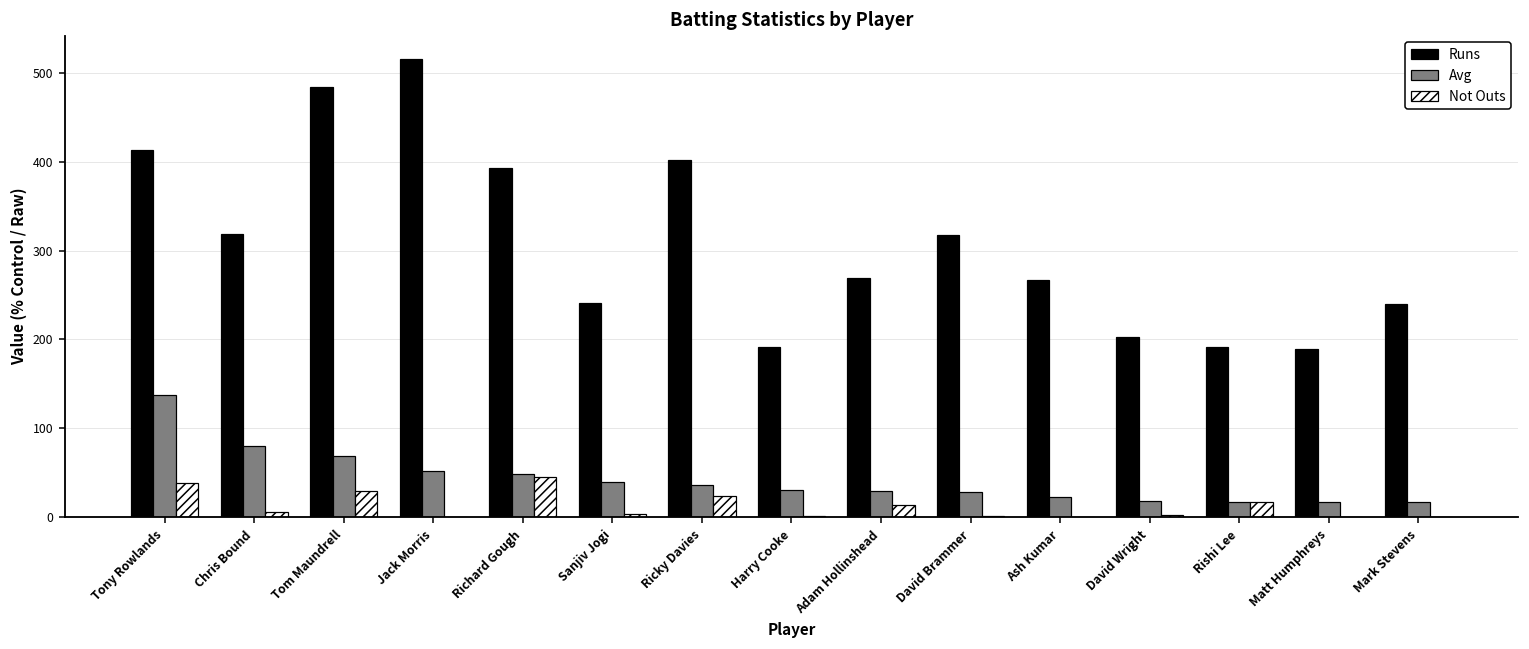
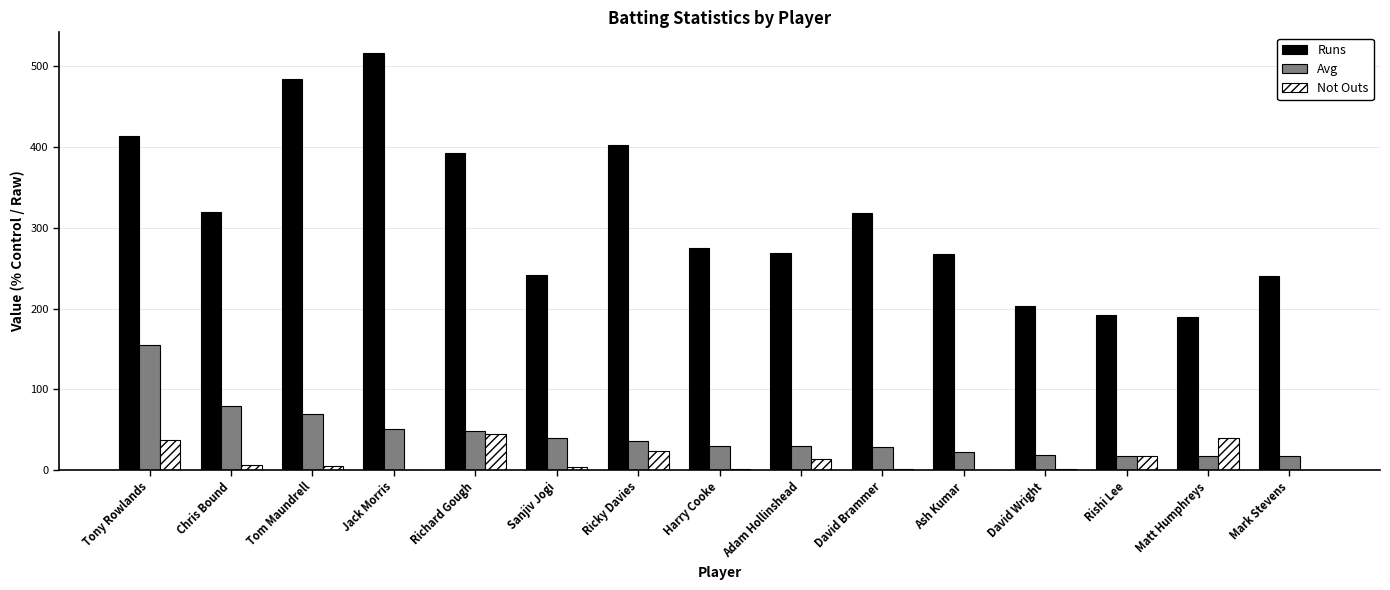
  {
    "Runs": {
      "Tony Rowlands": 410,
      "Chris Bound": 320,
      "Tom Maundrell": 480,
      "Jack Morris": 520,
      "Richard Gough": 390,
      "Sanjiv Jogi": 240,
      "Ricky Davies": 400,
-     "Harry Cooke": 190,
+     "Harry Cooke": 280,
      "Adam Hollinshead": 270,
      "David Brammer": 320,
      "Ash Kumar": 270,
      "David Wright": 200,
      "Rishi Lee": 190,
      "Matt Humphreys": 190,
      "Mark Stevens": 240
    },
    "Avg": {
-     "Tony Rowlands": 140,
+     "Tony Rowlands": 150,
      "Chris Bound": 80,
      "Tom Maundrell": 70,
      "Jack Morris": 50,
      "Richard Gough": 50,
      "Sanjiv Jogi": 40,
      "Ricky Davies": 40,
      "Harry Cooke": 30,
      "Adam Hollinshead": 30,
      "David Brammer": 30,
      "Ash Kumar": 20,
      "David Wright": 20,
      "Rishi Lee": 20,
      "Matt Humphreys": 20,
      "Mark Stevens": 20
    },
    "Not Outs": {
      "Tony Rowlands": 40,
      "Chris Bound": 10,
-     "Tom Maundrell": 30,
+     "Tom Maundrell": 10,
      "Jack Morris": 0,
      "Richard Gough": 50,
      "Sanjiv Jogi": 0,
      "Ricky Davies": 20,
      "Adam Hollinshead": 10,
      "Ash Kumar": 0,
      "Rishi Lee": 20,
-     "Matt Humphreys": 0,
+     "Matt Humphreys": 40,
      "Mark Stevens": 0
    }
  }
